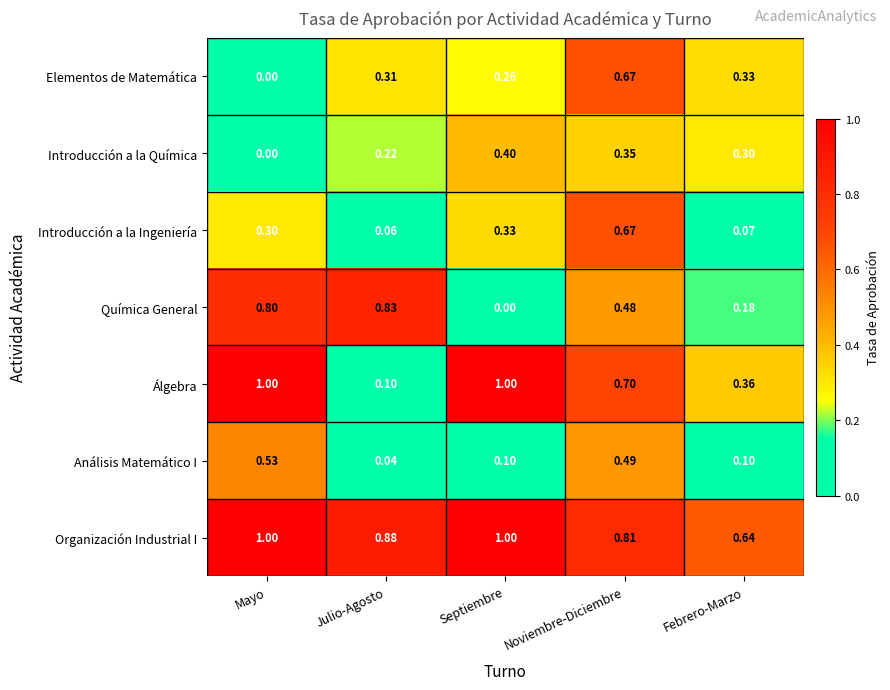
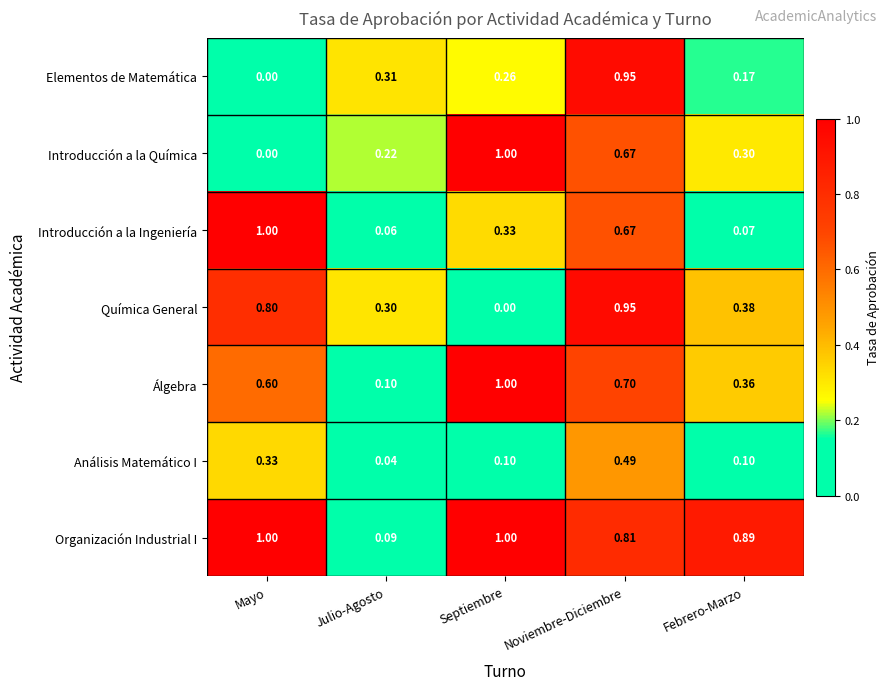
  {
    "Elementos de Matemática": {
      "Mayo": 0.00,
      "Julio-Agosto": 0.31,
      "Septiembre": 0.26,
-     "Noviembre-Diciembre": 0.67,
-     "Febrero-Marzo": 0.33
+     "Noviembre-Diciembre": 0.95,
+     "Febrero-Marzo": 0.17
    },
    "Introducción a la Química": {
      "Mayo": 0.00,
      "Julio-Agosto": 0.22,
-     "Septiembre": 0.40,
-     "Noviembre-Diciembre": 0.35,
+     "Septiembre": 1.00,
+     "Noviembre-Diciembre": 0.67,
      "Febrero-Marzo": 0.30
    },
    "Introducción a la Ingeniería": {
-     "Mayo": 0.30,
+     "Mayo": 1.00,
      "Julio-Agosto": 0.06,
      "Septiembre": 0.33,
      "Noviembre-Diciembre": 0.67,
      "Febrero-Marzo": 0.07
    },
    "Química General": {
      "Mayo": 0.80,
-     "Julio-Agosto": 0.83,
+     "Julio-Agosto": 0.30,
      "Septiembre": 0.00,
-     "Noviembre-Diciembre": 0.48,
-     "Febrero-Marzo": 0.18
+     "Noviembre-Diciembre": 0.95,
+     "Febrero-Marzo": 0.38
    },
    "Álgebra": {
-     "Mayo": 1.00,
+     "Mayo": 0.60,
      "Julio-Agosto": 0.10,
      "Septiembre": 1.00,
      "Noviembre-Diciembre": 0.70,
      "Febrero-Marzo": 0.36
    },
    "Análisis Matemático I": {
-     "Mayo": 0.53,
+     "Mayo": 0.33,
      "Julio-Agosto": 0.04,
      "Septiembre": 0.10,
      "Noviembre-Diciembre": 0.49,
      "Febrero-Marzo": 0.10
    },
    "Organización Industrial I": {
      "Mayo": 1.00,
-     "Julio-Agosto": 0.88,
+     "Julio-Agosto": 0.09,
      "Septiembre": 1.00,
      "Noviembre-Diciembre": 0.81,
-     "Febrero-Marzo": 0.64
+     "Febrero-Marzo": 0.89
    }
  }
